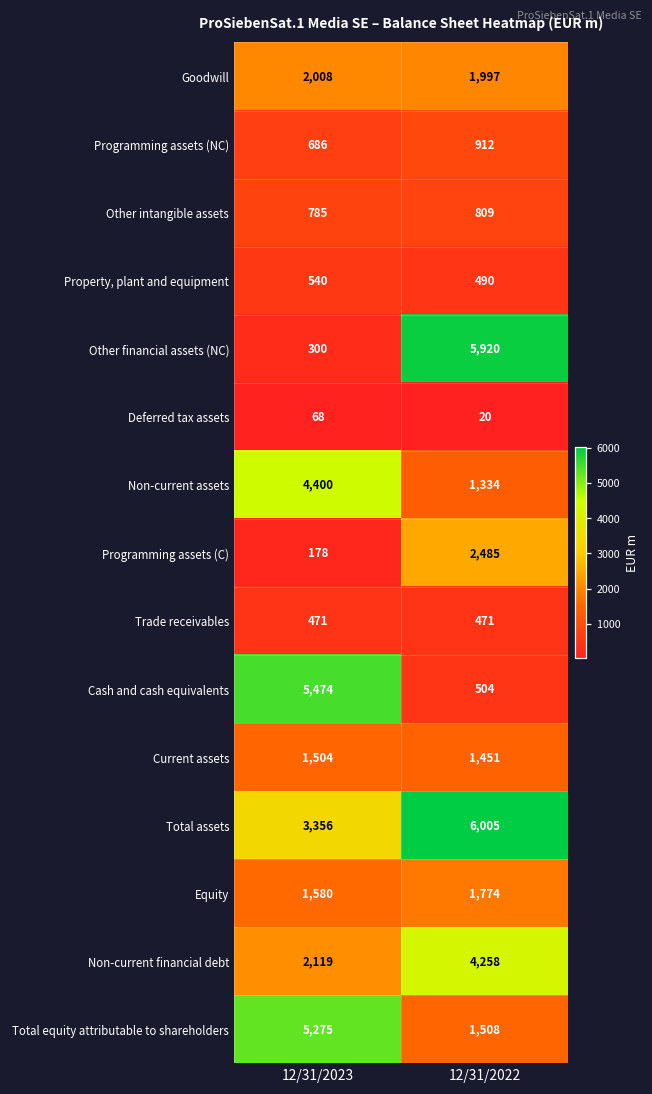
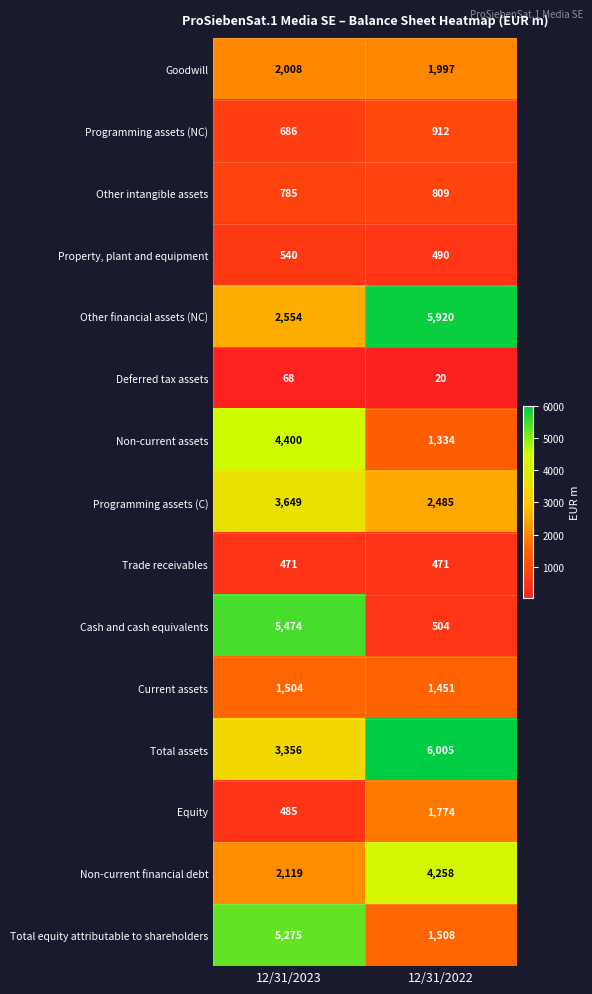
  {
    "Goodwill": {
      "12/31/2023": "2,008",
      "12/31/2022": "1,997"
    },
    "Programming assets (NC)": {
      "12/31/2023": "686",
      "12/31/2022": "912"
    },
    "Other intangible assets": {
      "12/31/2023": "785",
      "12/31/2022": "809"
    },
    "Property, plant and equipment": {
      "12/31/2023": "540",
      "12/31/2022": "490"
    },
    "Other financial assets (NC)": {
-     "12/31/2023": "300",
+     "12/31/2023": "2,554",
      "12/31/2022": "5,920"
    },
    "Deferred tax assets": {
      "12/31/2023": "68",
      "12/31/2022": "20"
    },
    "Non-current assets": {
      "12/31/2023": "4,400",
      "12/31/2022": "1,334"
    },
    "Programming assets (C)": {
-     "12/31/2023": "178",
+     "12/31/2023": "3,649",
      "12/31/2022": "2,485"
    },
    "Trade receivables": {
      "12/31/2023": "471",
      "12/31/2022": "471"
    },
    "Cash and cash equivalents": {
      "12/31/2023": "5,474",
      "12/31/2022": "504"
    },
    "Current assets": {
      "12/31/2023": "1,504",
      "12/31/2022": "1,451"
    },
    "Total assets": {
      "12/31/2023": "3,356",
      "12/31/2022": "6,005"
    },
    "Equity": {
-     "12/31/2023": "1,580",
+     "12/31/2023": "485",
      "12/31/2022": "1,774"
    },
    "Non-current financial debt": {
      "12/31/2023": "2,119",
      "12/31/2022": "4,258"
    },
    "Total equity attributable to shareholders": {
      "12/31/2023": "5,275",
      "12/31/2022": "1,508"
    }
  }
